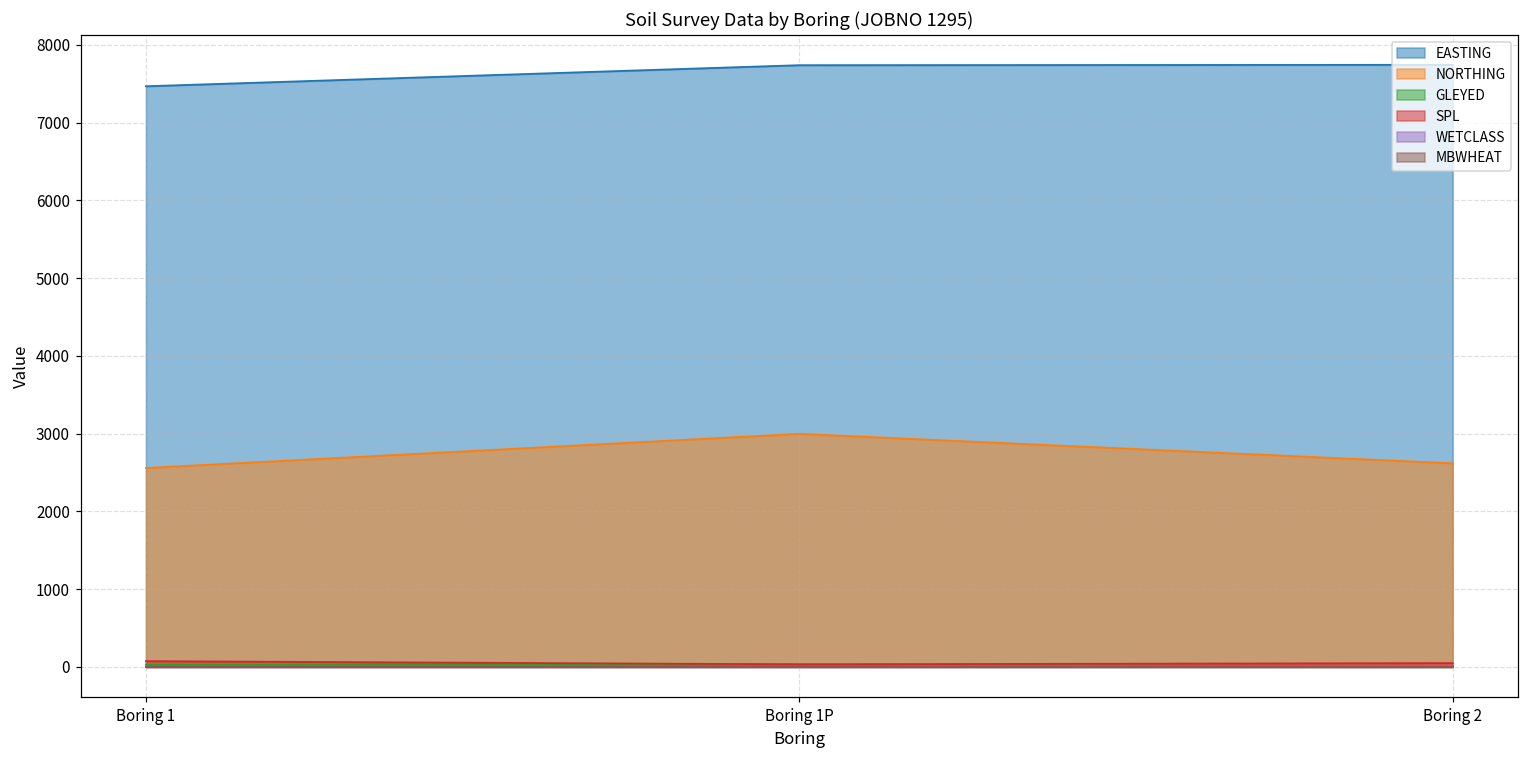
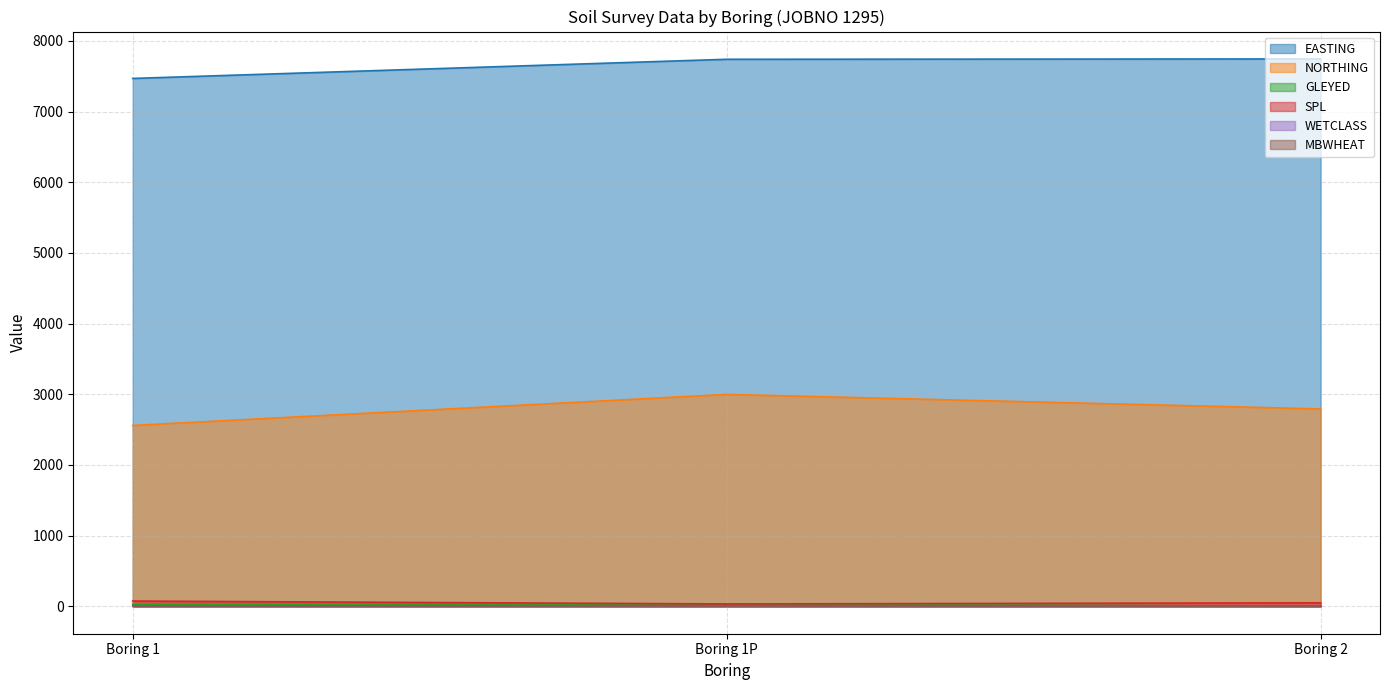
  {
    "EASTING": {
      "Boring 1": 7500,
      "Boring 1P": 7700
    },
    "NORTHING": {
      "Boring 1": 2600,
      "Boring 1P": 3000,
-     "Boring 2": 2600
+     "Boring 2": 2800
    },
    "SPL": {
      "Boring 1": 100,
      "Boring 2": 100
    }
  }
